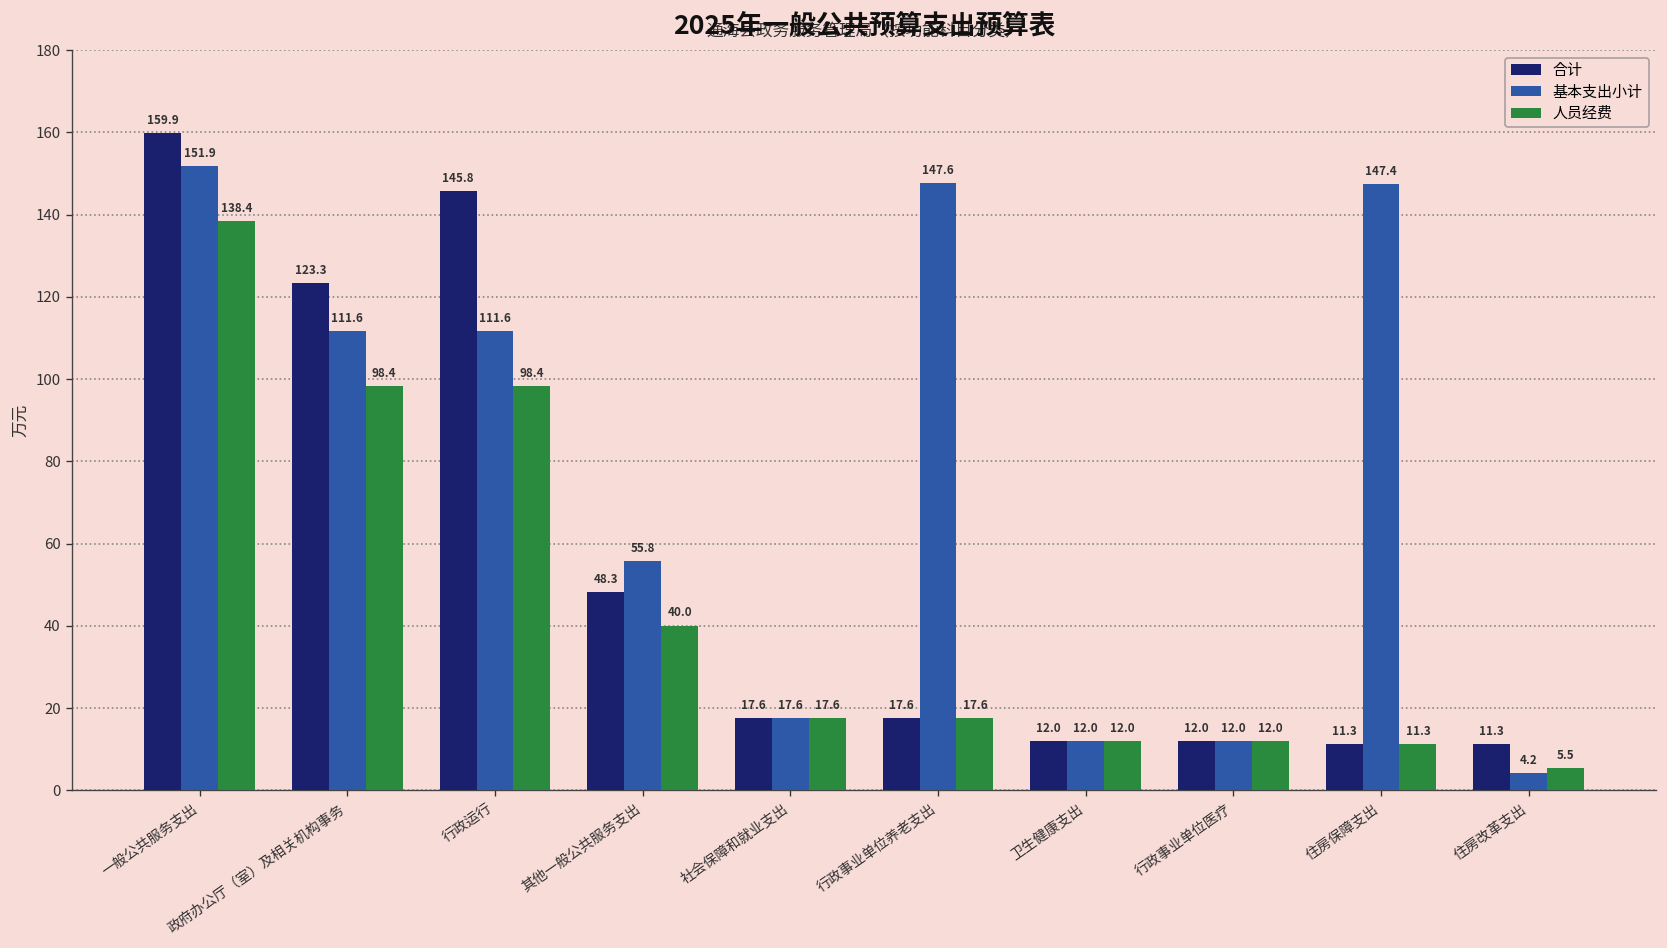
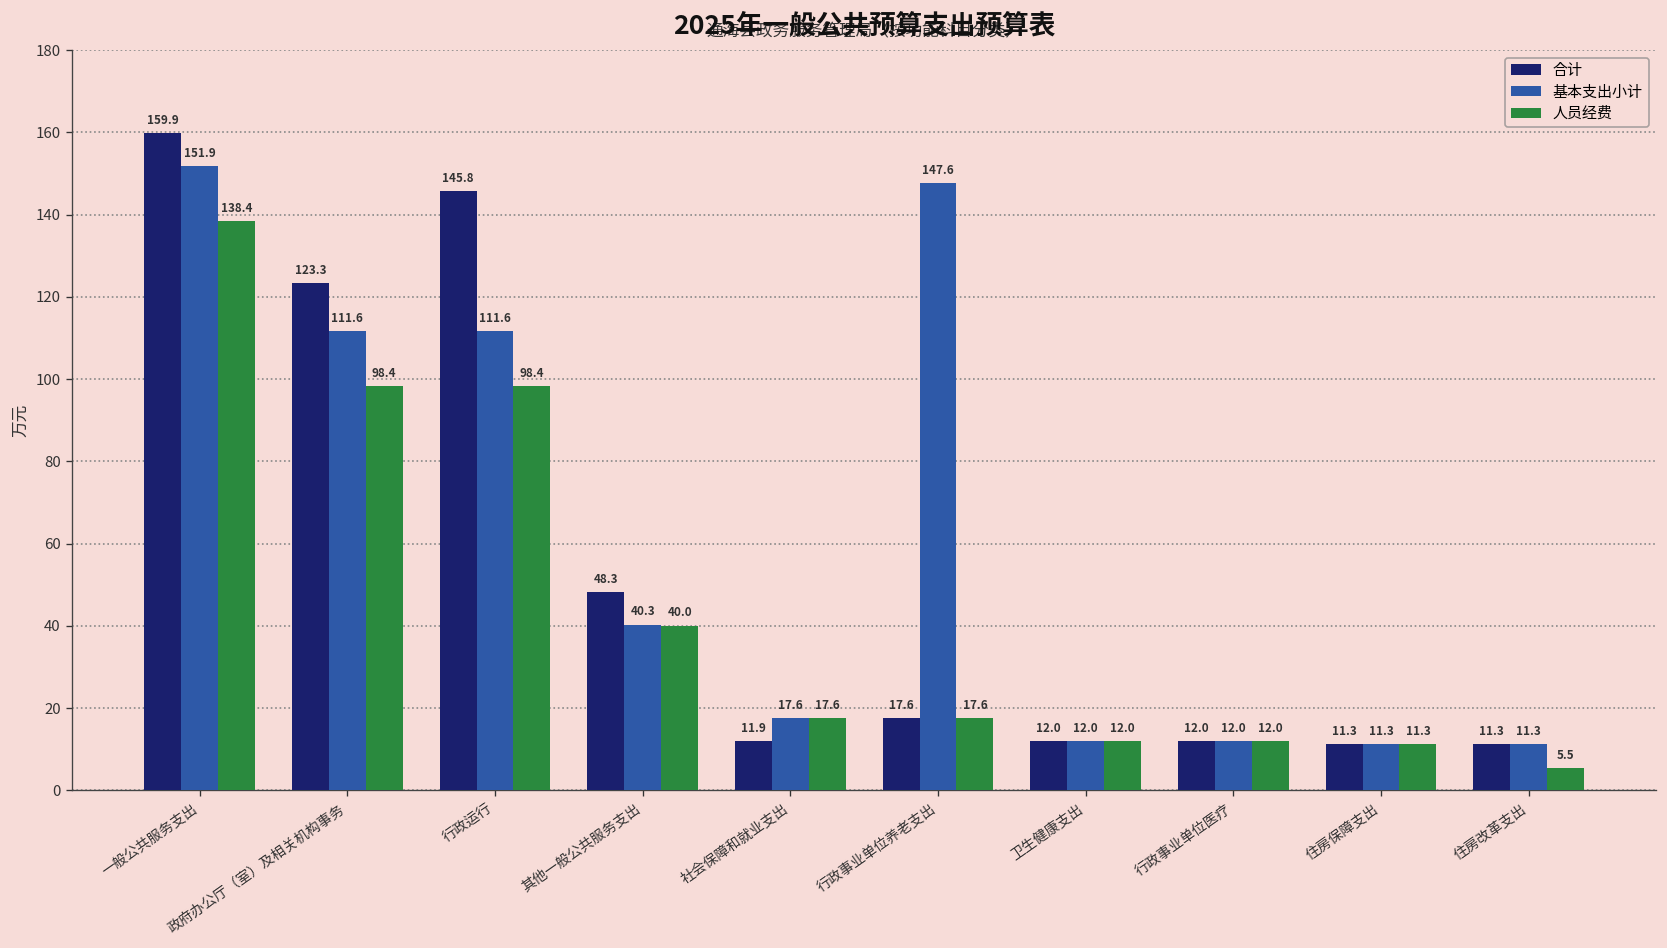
  {
    "合计": {
      "一般公共服务支出": 159.9,
      "政府办公厅（室）及相关机构事务": 123.3,
      "行政运行": 145.8,
      "其他一般公共服务支出": 48.3,
-     "社会保障和就业支出": 17.6,
+     "社会保障和就业支出": 11.9,
      "行政事业单位养老支出": 17.6,
      "卫生健康支出": 12.0,
      "行政事业单位医疗": 12.0,
      "住房保障支出": 11.3,
      "住房改革支出": 11.3
    },
    "基本支出小计": {
      "一般公共服务支出": 151.9,
      "政府办公厅（室）及相关机构事务": 111.6,
      "行政运行": 111.6,
-     "其他一般公共服务支出": 55.8,
+     "其他一般公共服务支出": 40.3,
      "社会保障和就业支出": 17.6,
      "行政事业单位养老支出": 147.6,
      "卫生健康支出": 12.0,
      "行政事业单位医疗": 12.0,
-     "住房保障支出": 147.4,
-     "住房改革支出": 4.2
+     "住房保障支出": 11.3,
+     "住房改革支出": 11.3
    },
    "人员经费": {
      "一般公共服务支出": 138.4,
      "政府办公厅（室）及相关机构事务": 98.4,
      "行政运行": 98.4,
      "其他一般公共服务支出": 40.0,
      "社会保障和就业支出": 17.6,
      "行政事业单位养老支出": 17.6,
      "卫生健康支出": 12.0,
      "行政事业单位医疗": 12.0,
      "住房保障支出": 11.3,
      "住房改革支出": 5.5
    }
  }
